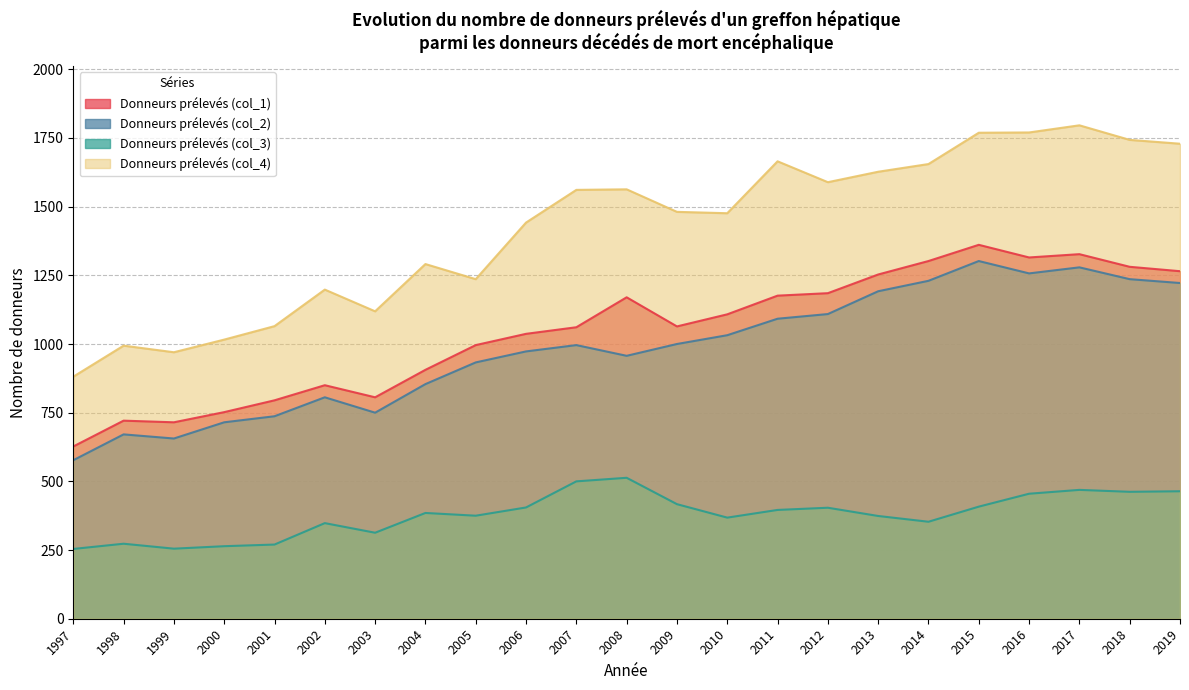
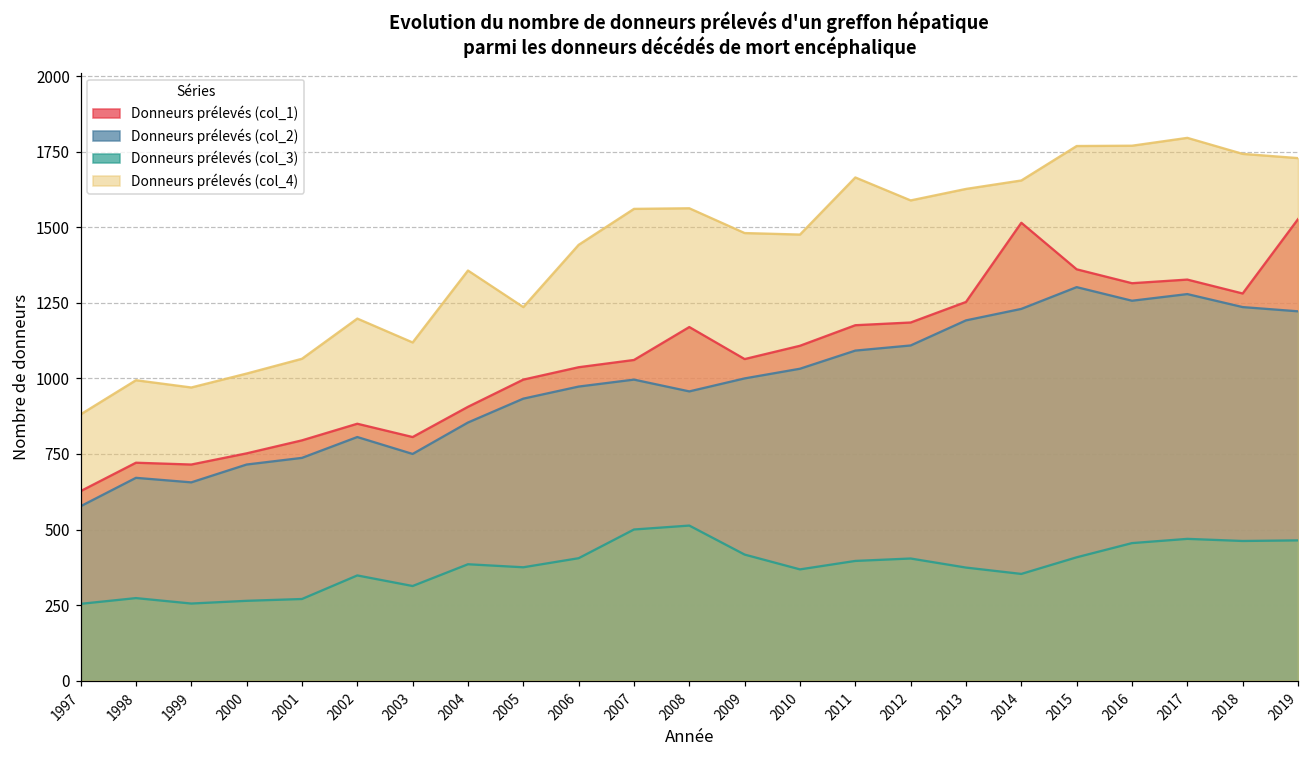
  {
    "Donneurs prélevés (col_1)": {
      "1997": 630,
      "1998": 720,
      "1999": 720,
      "2000": 750,
      "2001": 800,
      "2002": 850,
      "2003": 810,
      "2004": 910,
      "2005": 1000,
      "2006": 1040,
      "2007": 1060,
      "2008": 1170,
      "2009": 1060,
      "2010": 1110,
      "2011": 1180,
      "2012": 1190,
      "2013": 1250,
-     "2014": 1300,
+     "2014": 1520,
      "2015": 1360,
      "2016": 1320,
      "2017": 1330,
      "2018": 1280,
-     "2019": 1270
+     "2019": 1530
    },
    "Donneurs prélevés (col_4)": {
      "1997": 880,
      "1998": 990,
      "1999": 970,
      "2000": 1020,
      "2001": 1070,
      "2002": 1200,
      "2003": 1120,
-     "2004": 1290,
+     "2004": 1360,
      "2005": 1240,
      "2006": 1440,
      "2007": 1560,
      "2008": 1560,
      "2009": 1480,
      "2010": 1480,
      "2011": 1670,
      "2012": 1590,
      "2013": 1630,
      "2014": 1660,
      "2015": 1770,
      "2016": 1770,
      "2017": 1800,
      "2018": 1740,
      "2019": 1730
    }
  }
